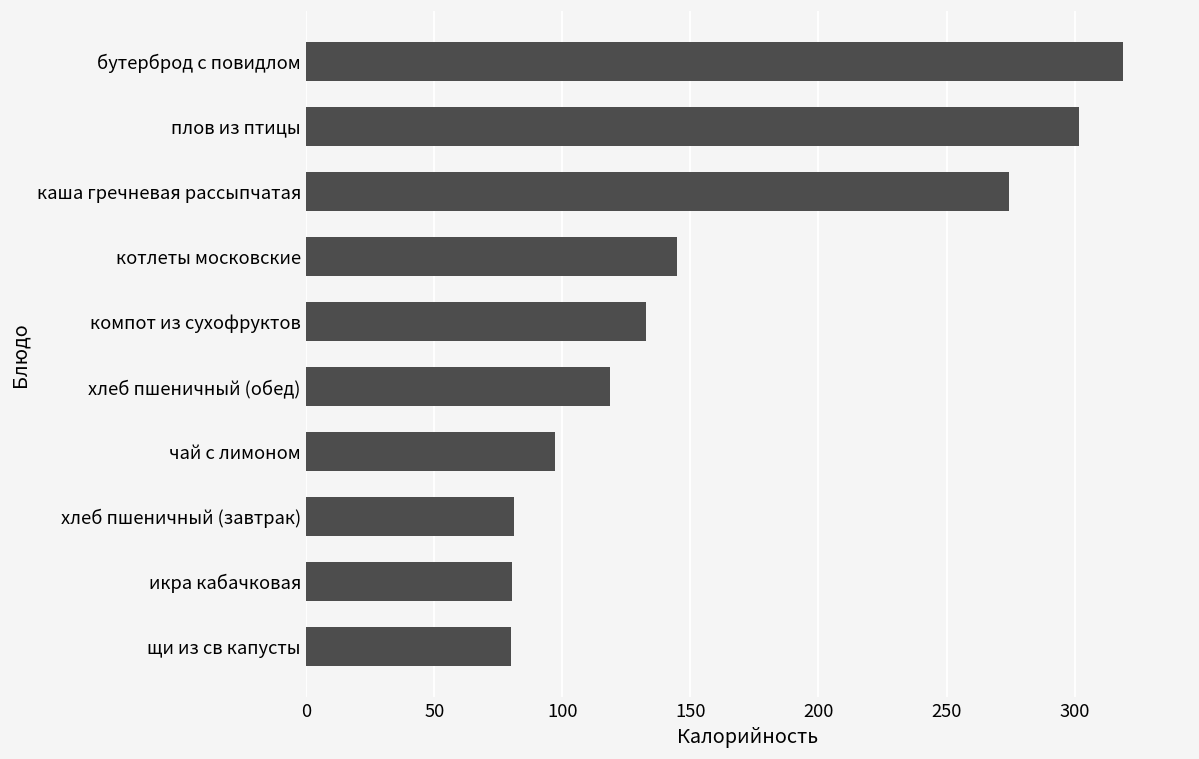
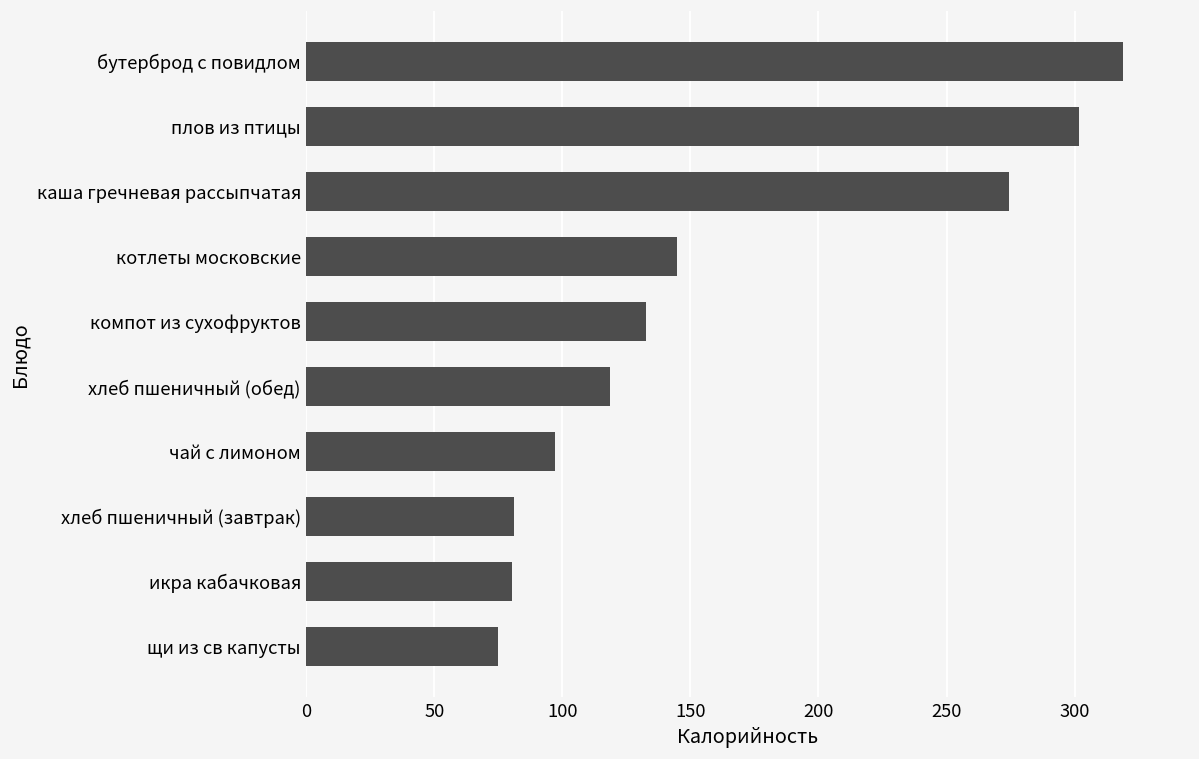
  {
    "бутерброд с повидлом": 319,
    "плов из птицы": 302,
    "каша гречневая рассыпчатая": 274,
    "котлеты московские": 145,
    "компот из сухофруктов": 133,
    "хлеб пшеничный (обед)": 118,
    "чай с лимоном": 97,
    "хлеб пшеничный (завтрак)": 81,
    "икра кабачковая": 80,
-   "щи из св капусты": 80
+   "щи из св капусты": 75
  }
